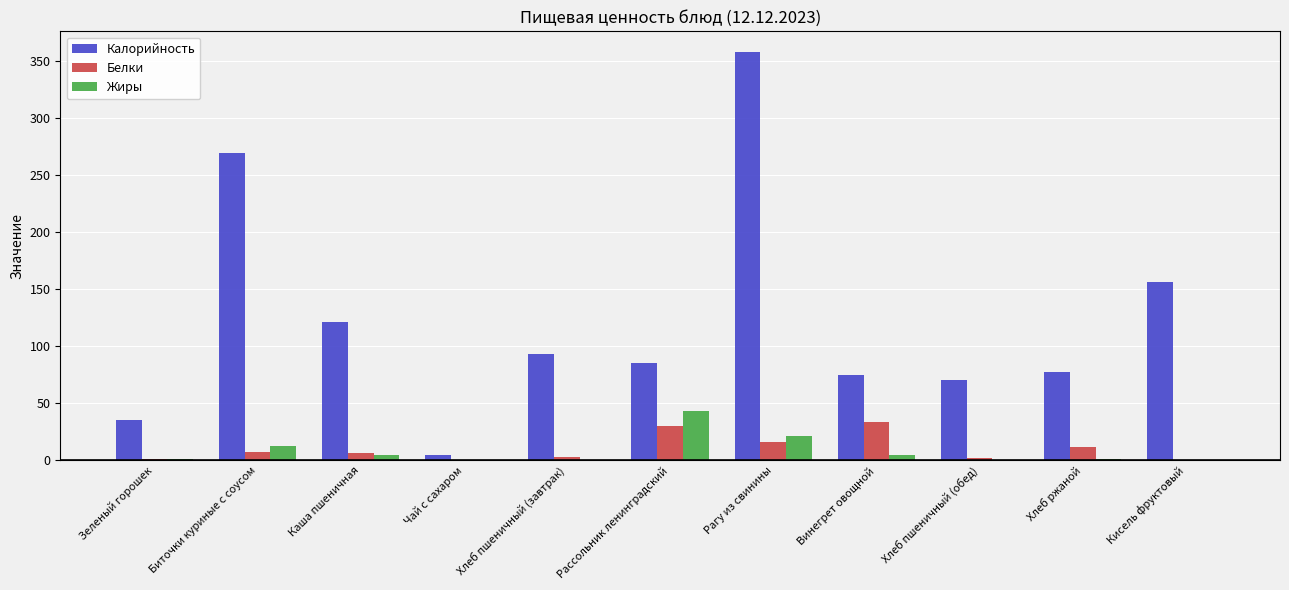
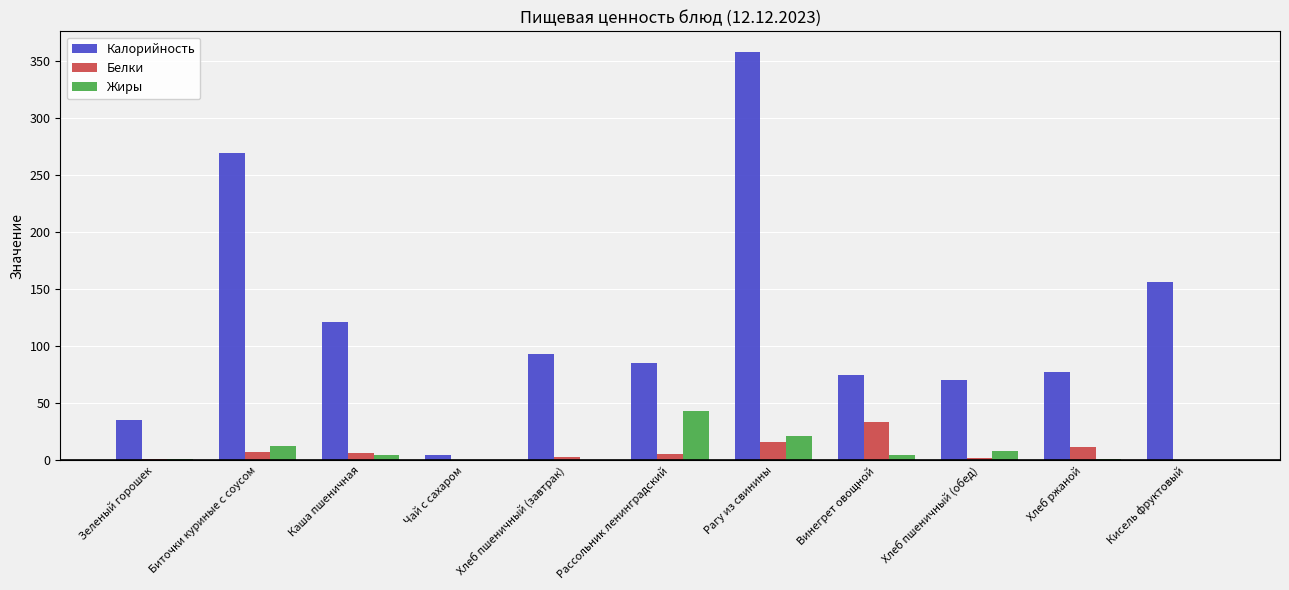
  {
    "Калорийность": {
      "Зеленый горошек": 36,
      "Биточки куриные с соусом": 270,
      "Каша пшеничная": 122,
      "Чай с сахаром": 5,
      "Хлеб пшеничный (завтрак)": 94,
      "Рассольник ленинградский": 86,
      "Рагу из свинины": 358,
      "Винегрет овощной": 75,
      "Хлеб пшеничный (обед)": 70,
      "Хлеб ржаной": 78,
      "Кисель фруктовый": 156
    },
    "Белки": {
      "Биточки куриные с соусом": 7,
      "Каша пшеничная": 6,
      "Хлеб пшеничный (завтрак)": 3,
-     "Рассольник ленинградский": 30,
+     "Рассольник ленинградский": 5,
      "Рагу из свинины": 16,
      "Винегрет овощной": 34,
      "Хлеб пшеничный (обед)": 2,
      "Хлеб ржаной": 12
    },
    "Жиры": {
      "Биточки куриные с соусом": 12,
      "Каша пшеничная": 5,
      "Рассольник ленинградский": 43,
      "Рагу из свинины": 21,
      "Винегрет овощной": 5,
-     "Хлеб пшеничный (обед)": 0,
+     "Хлеб пшеничный (обед)": 9,
      "Кисель фруктовый": 0
    }
  }
